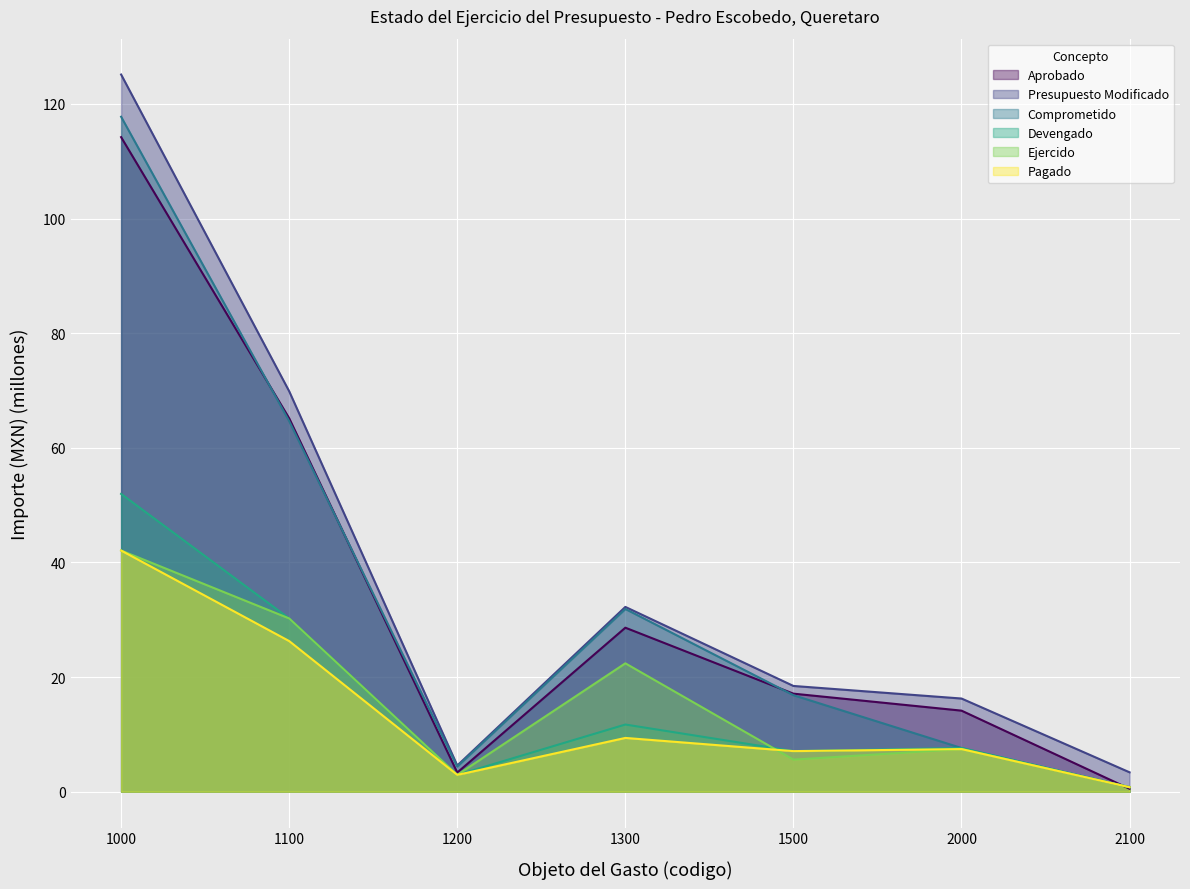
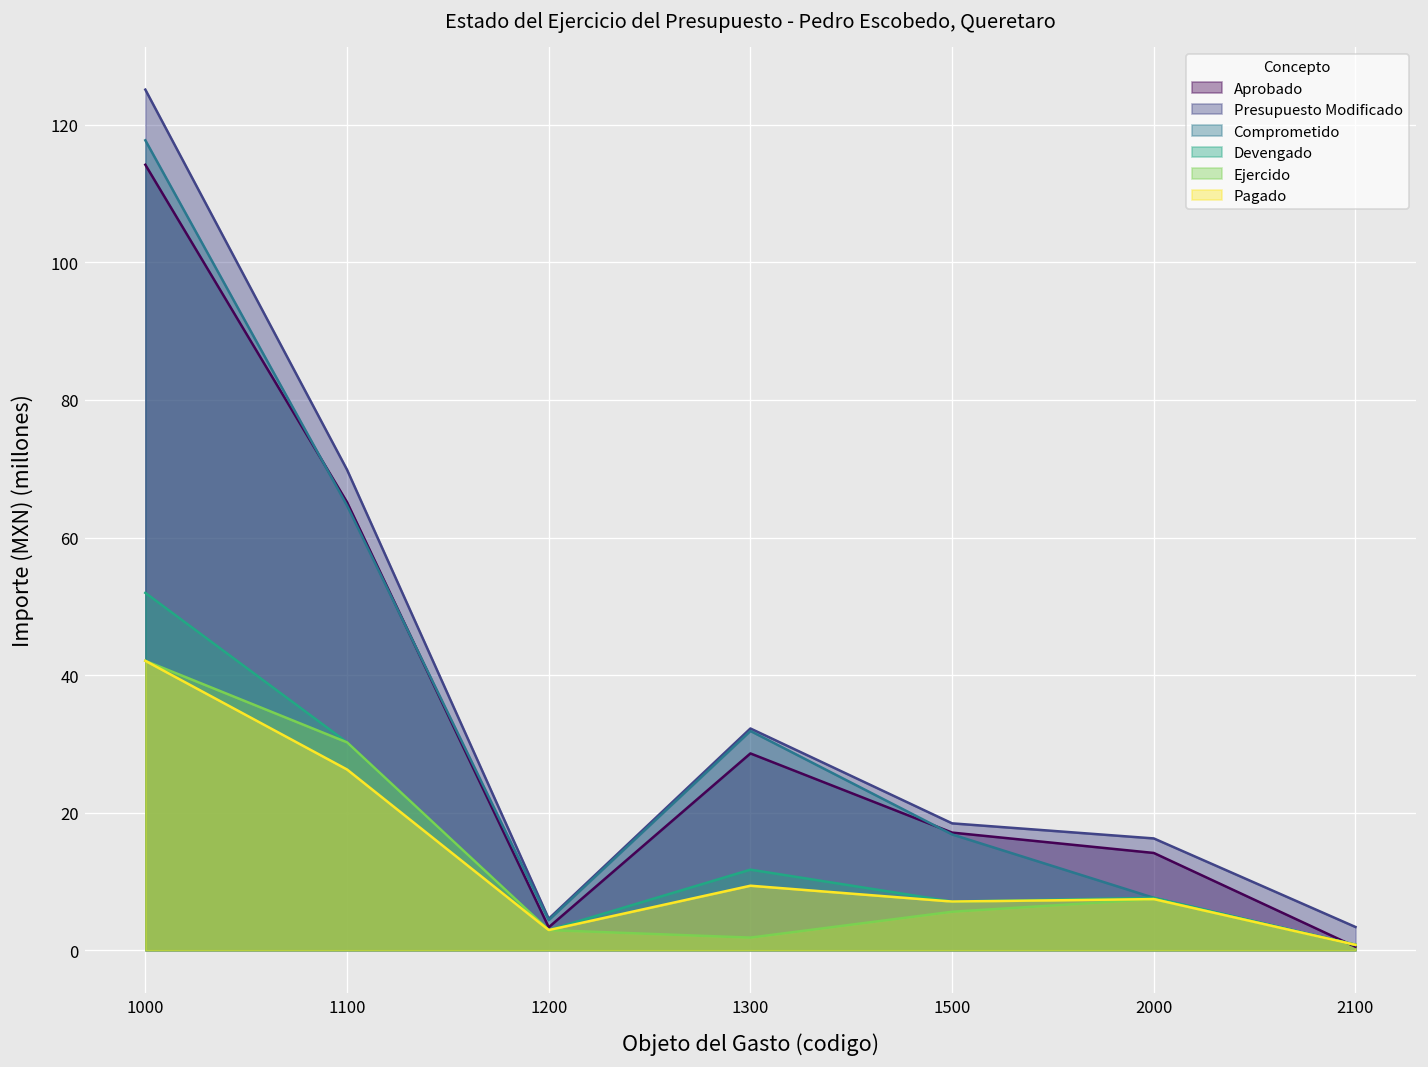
  {
    "Ejercido": {
-     "1300": 22,
+     "1300": 2,
      "1500": 6
    },
    "Pagado": {
      "1100": 26,
      "1300": 9
    }
  }
